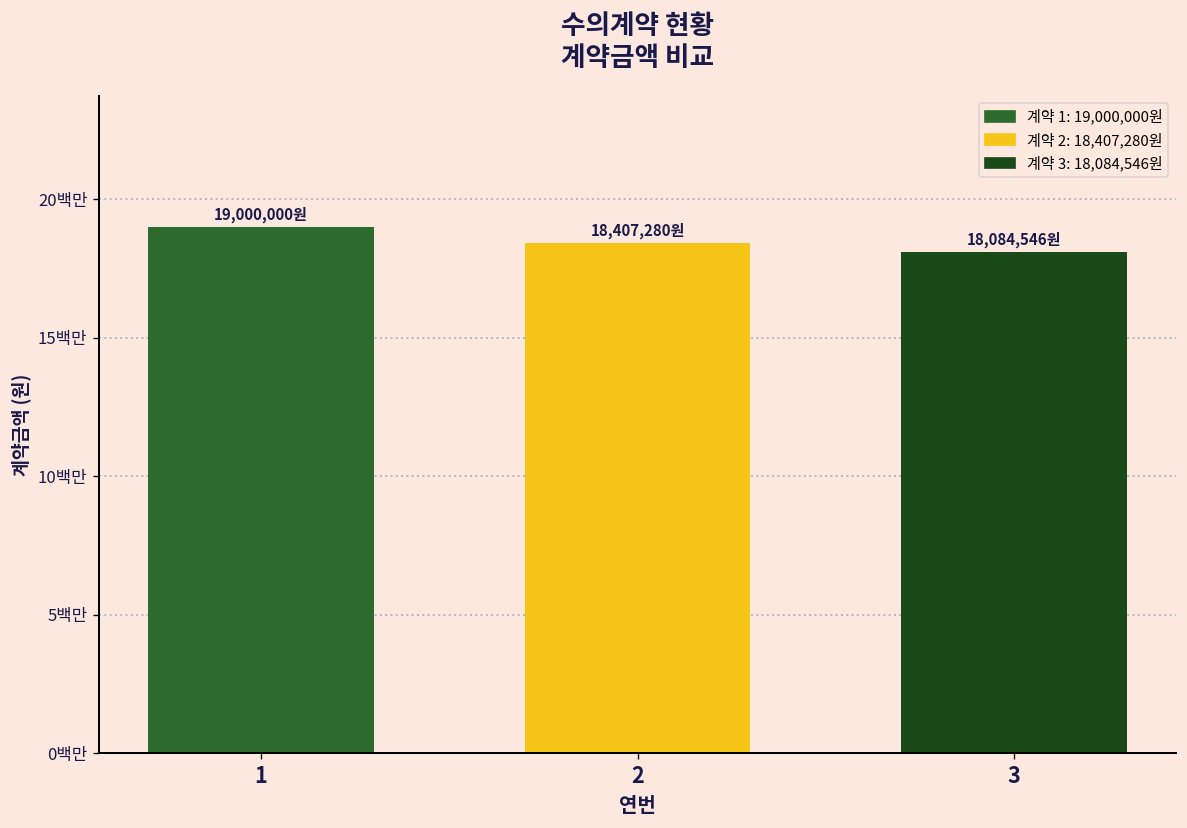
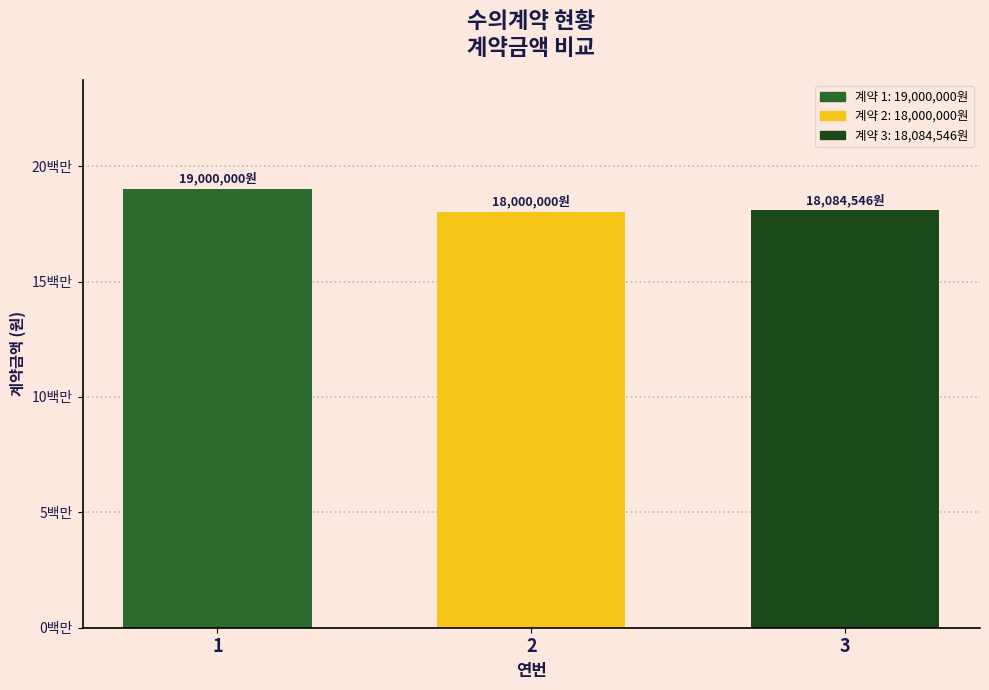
  {
    "1": "19,000,000원",
-   "2": "18,407,280원",
+   "2": "18,000,000원",
    "3": "18,084,546원"
  }
